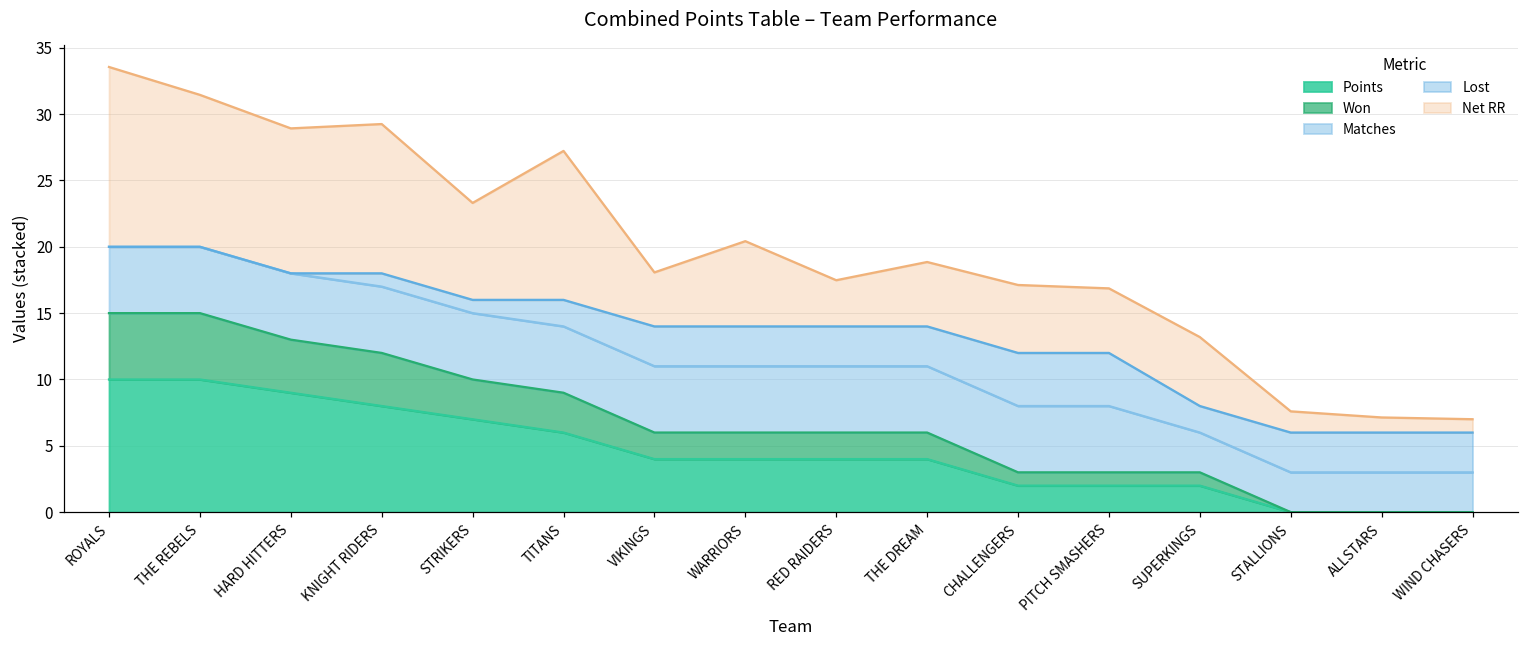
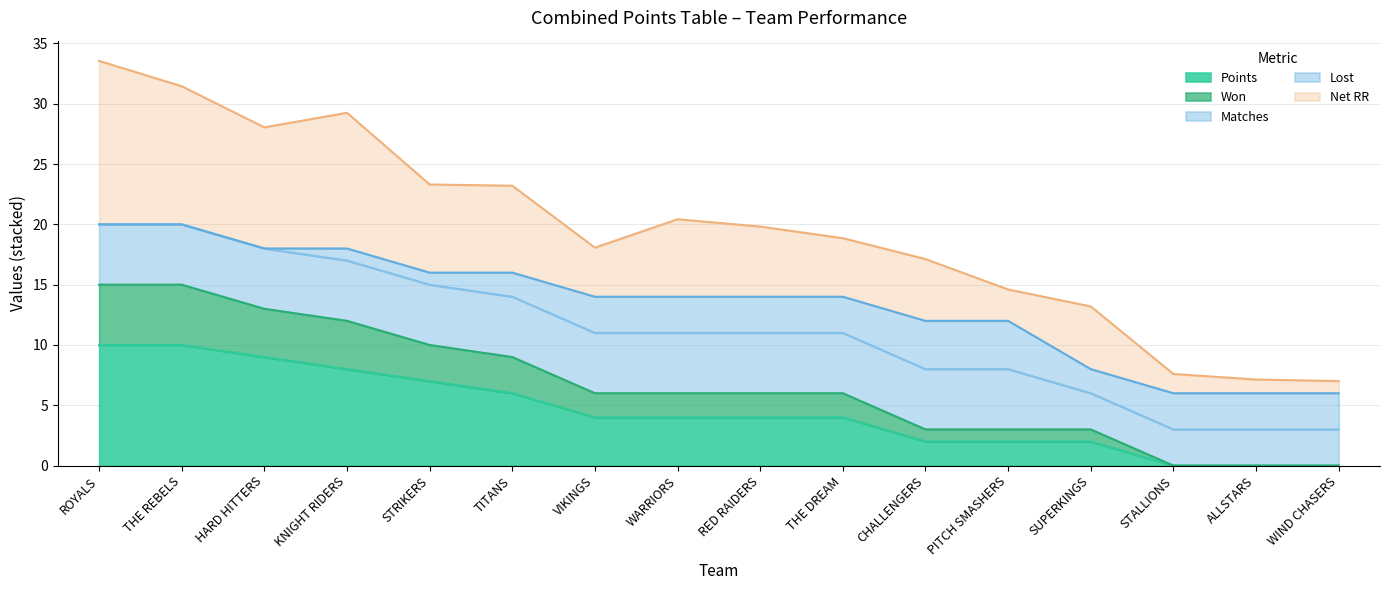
  {
    "Net RR": {
      "ROYALS": 13.6,
      "THE REBELS": 11.5,
-     "HARD HITTERS": 10.9,
+     "HARD HITTERS": 10.0,
      "KNIGHT RIDERS": 11.3,
      "STRIKERS": 7.3,
-     "TITANS": 11.2,
+     "TITANS": 7.2,
      "VIKINGS": 4.1,
      "WARRIORS": 6.4,
-     "RED RAIDERS": 3.5,
+     "RED RAIDERS": 5.8,
      "THE DREAM": 4.9,
      "CHALLENGERS": 5.1,
-     "PITCH SMASHERS": 4.9,
+     "PITCH SMASHERS": 2.6,
      "SUPERKINGS": 5.2,
      "STALLIONS": 1.6,
      "ALLSTARS": 1.1,
      "WIND CHASERS": 1.0
    }
  }
